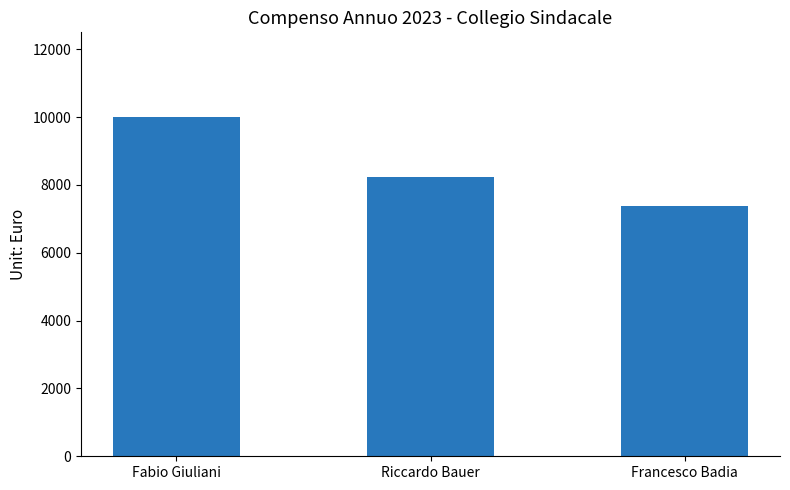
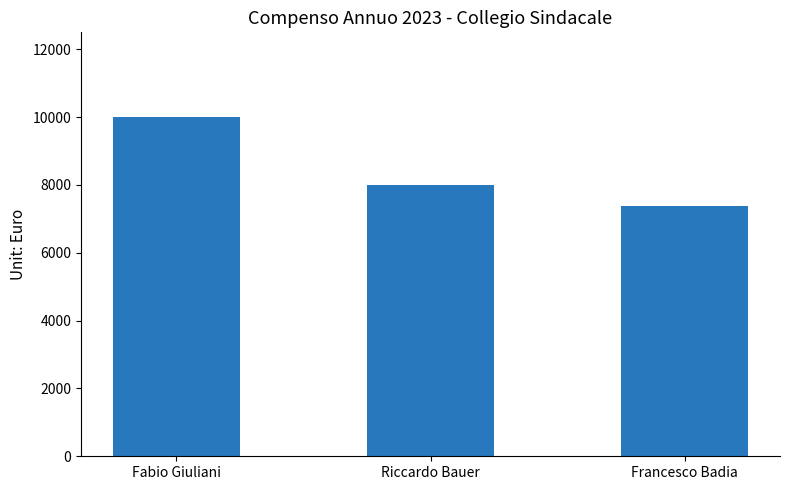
  {
    "Fabio Giuliani": 10000,
-   "Riccardo Bauer": 8200,
+   "Riccardo Bauer": 8000,
    "Francesco Badia": 7400
  }
